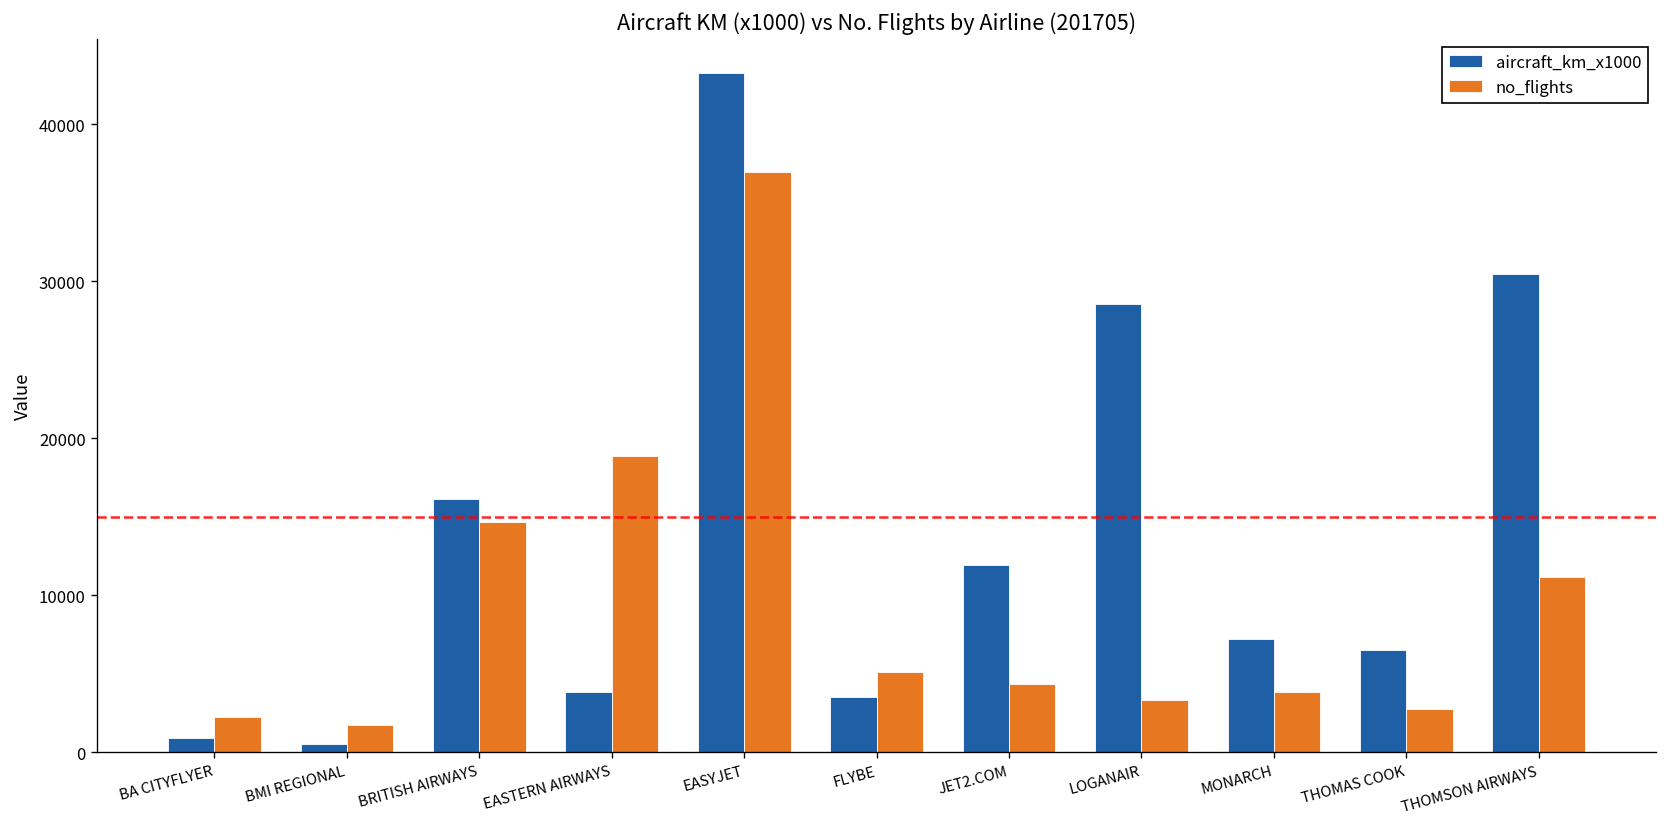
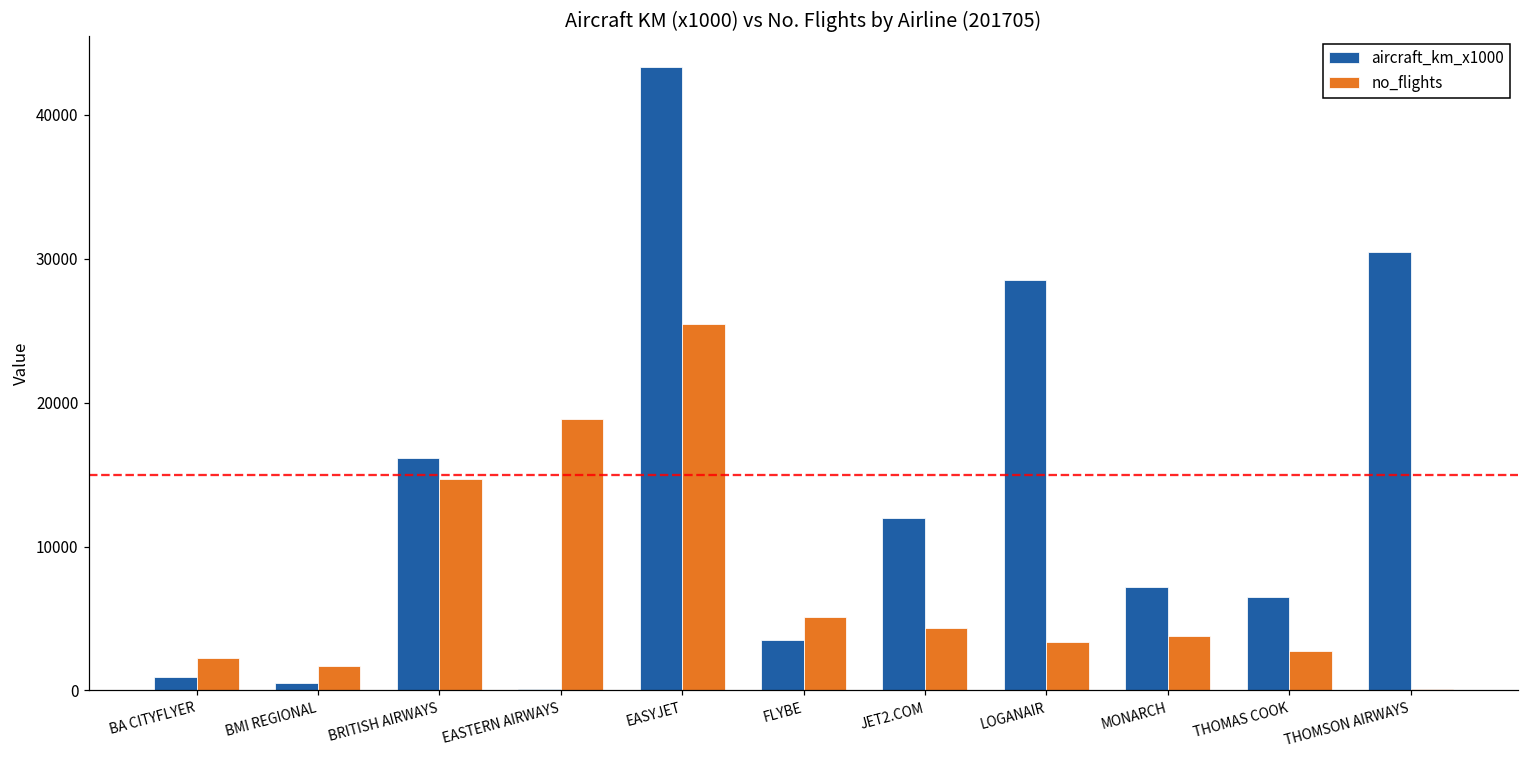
  {
    "aircraft_km_x1000": {
      "BA CITYFLYER": 900,
      "BMI REGIONAL": 500,
      "BRITISH AIRWAYS": 16100,
-     "EASTERN AIRWAYS": 3800,
+     "EASTERN AIRWAYS": 100,
      "EASYJET": 43300,
      "FLYBE": 3500,
      "JET2.COM": 12000,
      "LOGANAIR": 28600,
      "MONARCH": 7200,
      "THOMAS COOK": 6500,
      "THOMSON AIRWAYS": 30500
    },
    "no_flights": {
      "BA CITYFLYER": 2200,
      "BMI REGIONAL": 1700,
      "BRITISH AIRWAYS": 14700,
      "EASTERN AIRWAYS": 18900,
-     "EASYJET": 37000,
+     "EASYJET": 25500,
      "FLYBE": 5100,
      "JET2.COM": 4400,
      "LOGANAIR": 3300,
      "MONARCH": 3800,
      "THOMAS COOK": 2700,
-     "THOMSON AIRWAYS": 11200
+     "THOMSON AIRWAYS": 100
    }
  }
